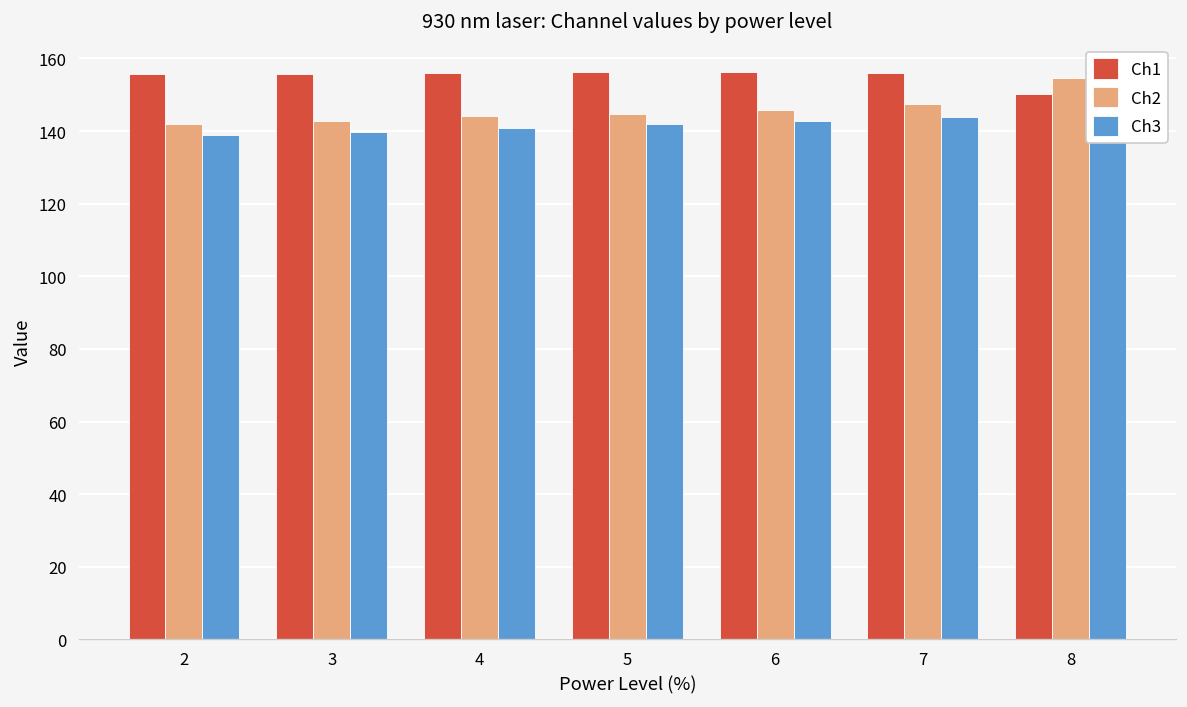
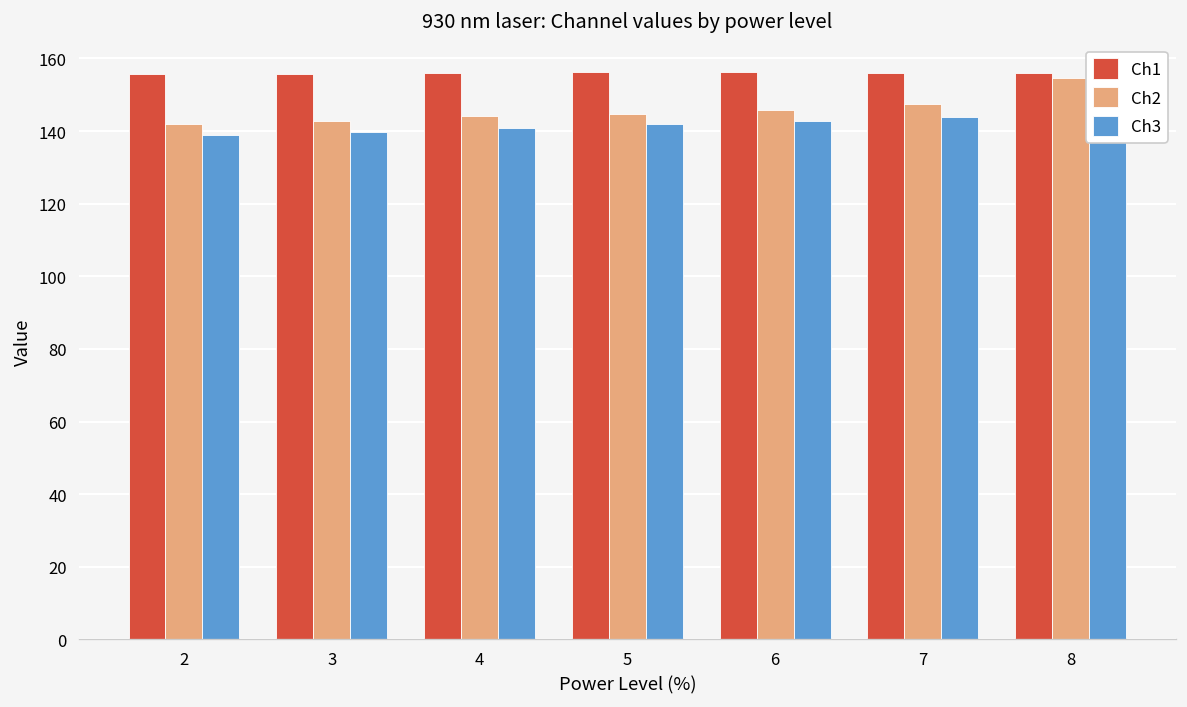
  {
    "Ch1": {
      "2": 156,
      "3": 156,
      "4": 156,
      "5": 156,
      "6": 156,
      "7": 156,
-     "8": 150
+     "8": 156
    },
    "Ch2": {
      "2": 142,
      "3": 143,
      "4": 144,
      "5": 145,
      "6": 146,
      "7": 147,
      "8": 155
    },
    "Ch3": {
      "2": 139,
      "3": 140,
      "4": 141,
      "5": 142,
      "6": 143,
      "7": 144
    }
  }
